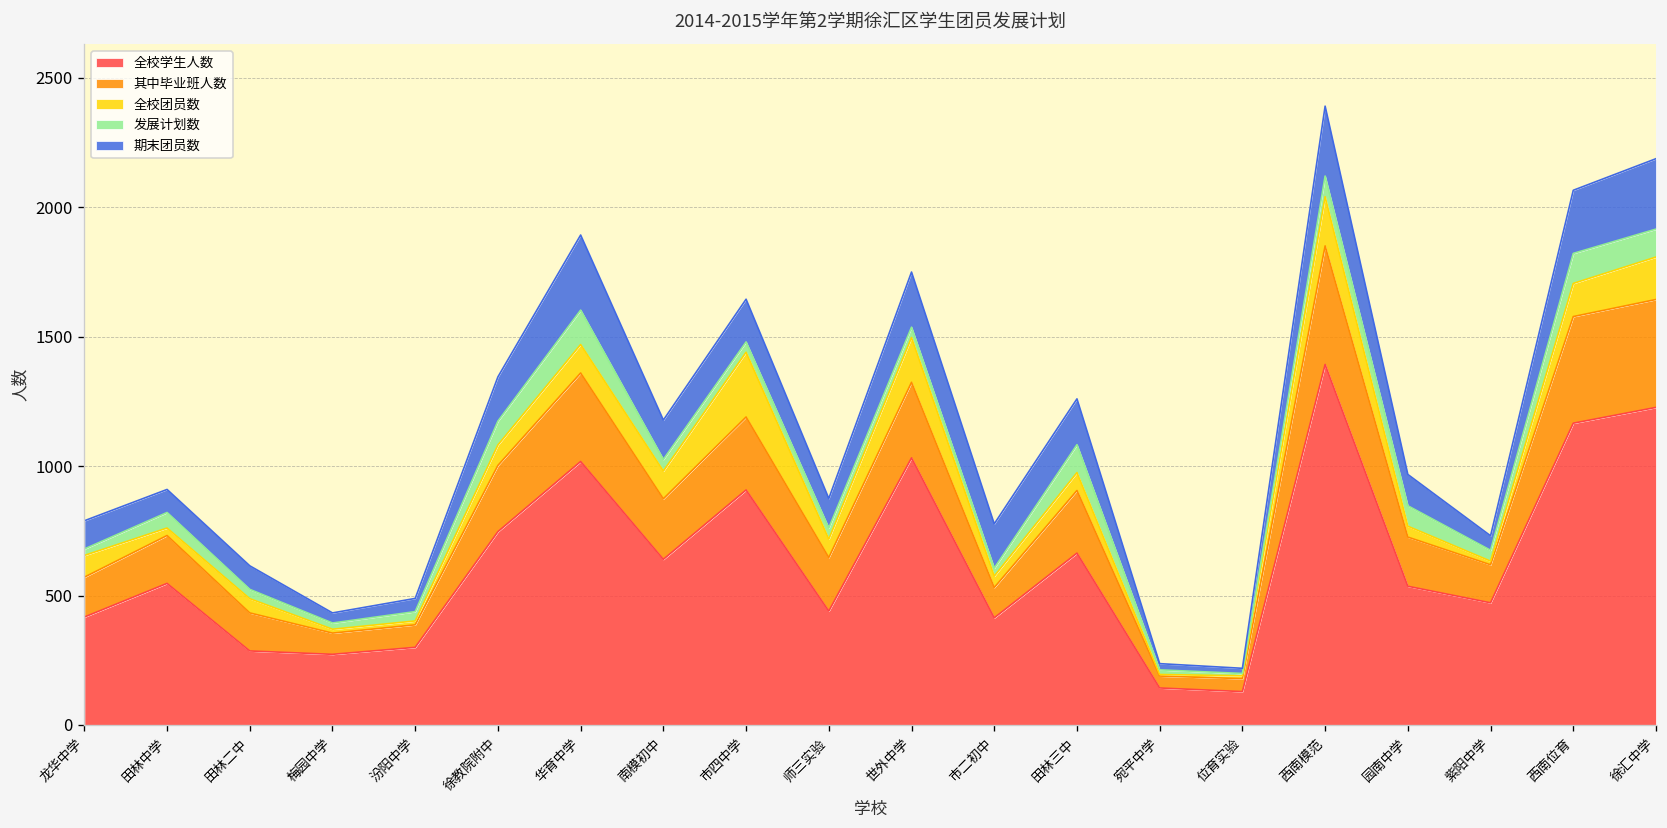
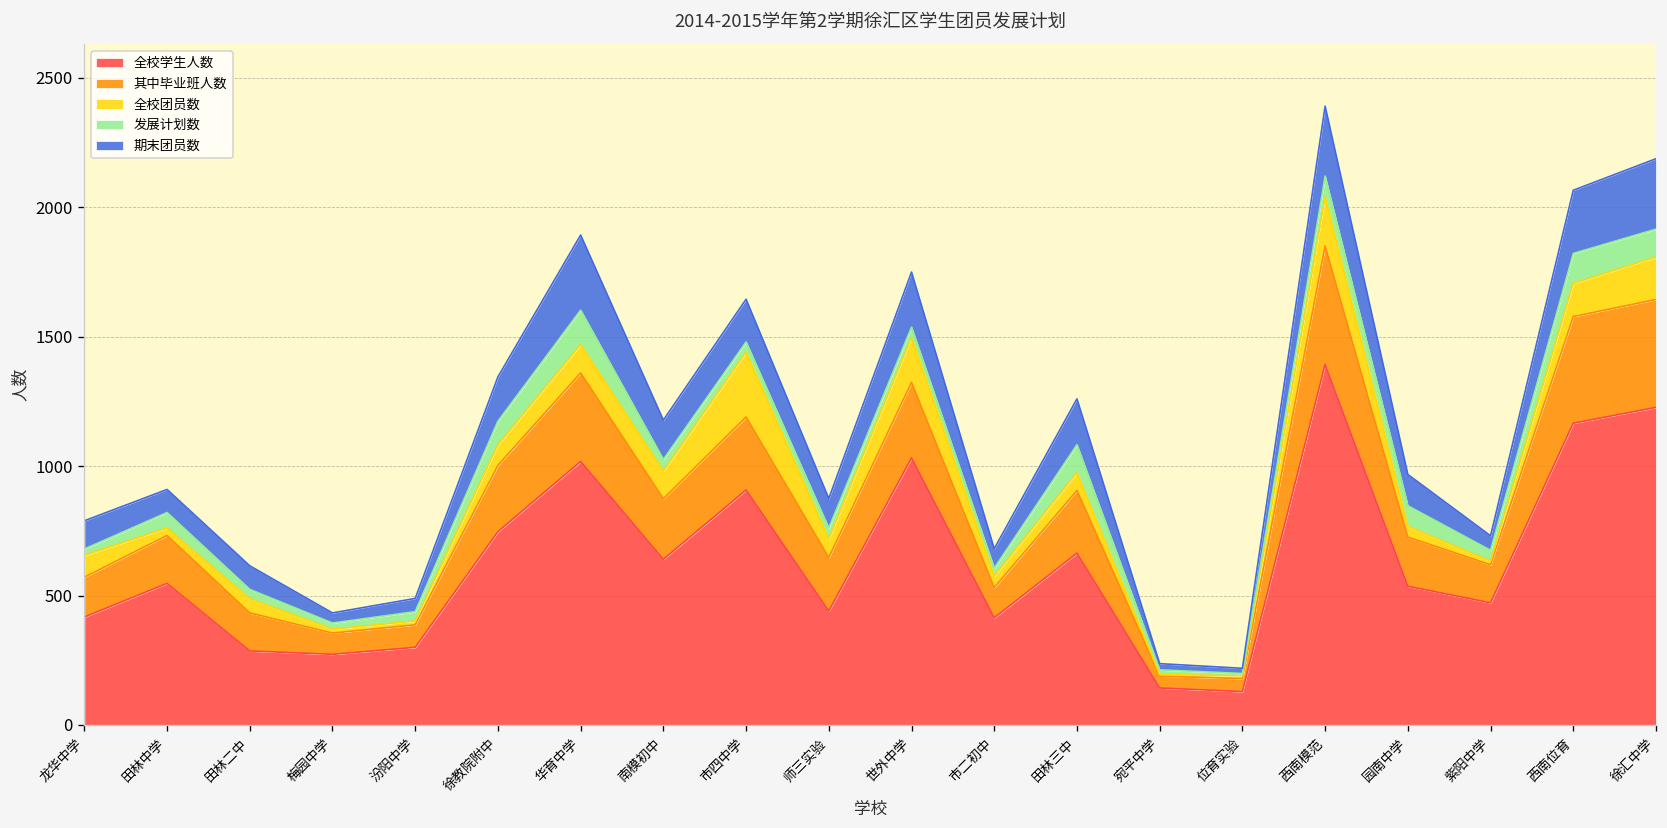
  {
    "全校学生人数": {
      "龙华中学": 420,
      "田林中学": 550,
      "田林二中": 290,
      "梅园中学": 270,
      "汾阳中学": 300,
      "徐教院附中": 750,
      "华育中学": 1020,
      "南模初中": 640,
      "市四中学": 910,
      "师三实验": 440,
      "世外中学": 1030,
      "市二初中": 410,
      "田林三中": 660,
      "宛平中学": 140,
      "位育实验": 130,
      "西南模范": 1390,
      "园南中学": 540,
      "紫阳中学": 470,
      "西南位育": 1170,
      "徐汇中学": 1230
    },
    "其中毕业班人数": {
      "龙华中学": 150,
      "田林中学": 190,
      "田林二中": 150,
      "梅园中学": 80,
      "汾阳中学": 90,
      "徐教院附中": 260,
      "华育中学": 340,
      "南模初中": 230,
      "市四中学": 280,
      "师三实验": 210,
      "世外中学": 290,
      "市二初中": 120,
      "田林三中": 240,
      "西南模范": 460,
      "园南中学": 190,
      "紫阳中学": 150,
      "西南位育": 410,
      "徐汇中学": 420
    },
    "全校团员数": {
      "龙华中学": 80,
      "田林中学": 30,
      "田林二中": 60,
      "梅园中学": 20,
      "汾阳中学": 20,
      "徐教院附中": 80,
      "华育中学": 110,
      "南模初中": 110,
      "市四中学": 250,
      "师三实验": 70,
      "世外中学": 170,
      "市二初中": 40,
      "田林三中": 70,
      "西南模范": 190,
      "园南中学": 40,
      "紫阳中学": 10,
      "西南位育": 130,
      "徐汇中学": 160
    },
    "发展计划数": {
      "龙华中学": 30,
      "田林中学": 60,
      "田林二中": 40,
      "梅园中学": 20,
      "汾阳中学": 40,
      "徐教院附中": 90,
      "华育中学": 130,
      "南模初中": 50,
      "市四中学": 40,
      "师三实验": 40,
      "世外中学": 40,
      "市二初中": 30,
      "田林三中": 110,
      "宛平中学": 20,
      "西南模范": 80,
      "园南中学": 80,
      "紫阳中学": 40,
      "西南位育": 120,
      "徐汇中学": 110
    },
    "期末团员数": {
      "龙华中学": 110,
      "田林中学": 90,
      "田林二中": 90,
      "梅园中学": 40,
      "汾阳中学": 50,
      "徐教院附中": 170,
      "华育中学": 290,
      "南模初中": 150,
      "市四中学": 170,
      "师三实验": 110,
      "世外中学": 210,
-     "市二初中": 170,
+     "市二初中": 80,
      "田林三中": 180,
      "宛平中学": 20,
      "位育实验": 20,
      "西南模范": 270,
      "园南中学": 120,
      "紫阳中学": 60,
      "西南位育": 240,
      "徐汇中学": 270
    }
  }
